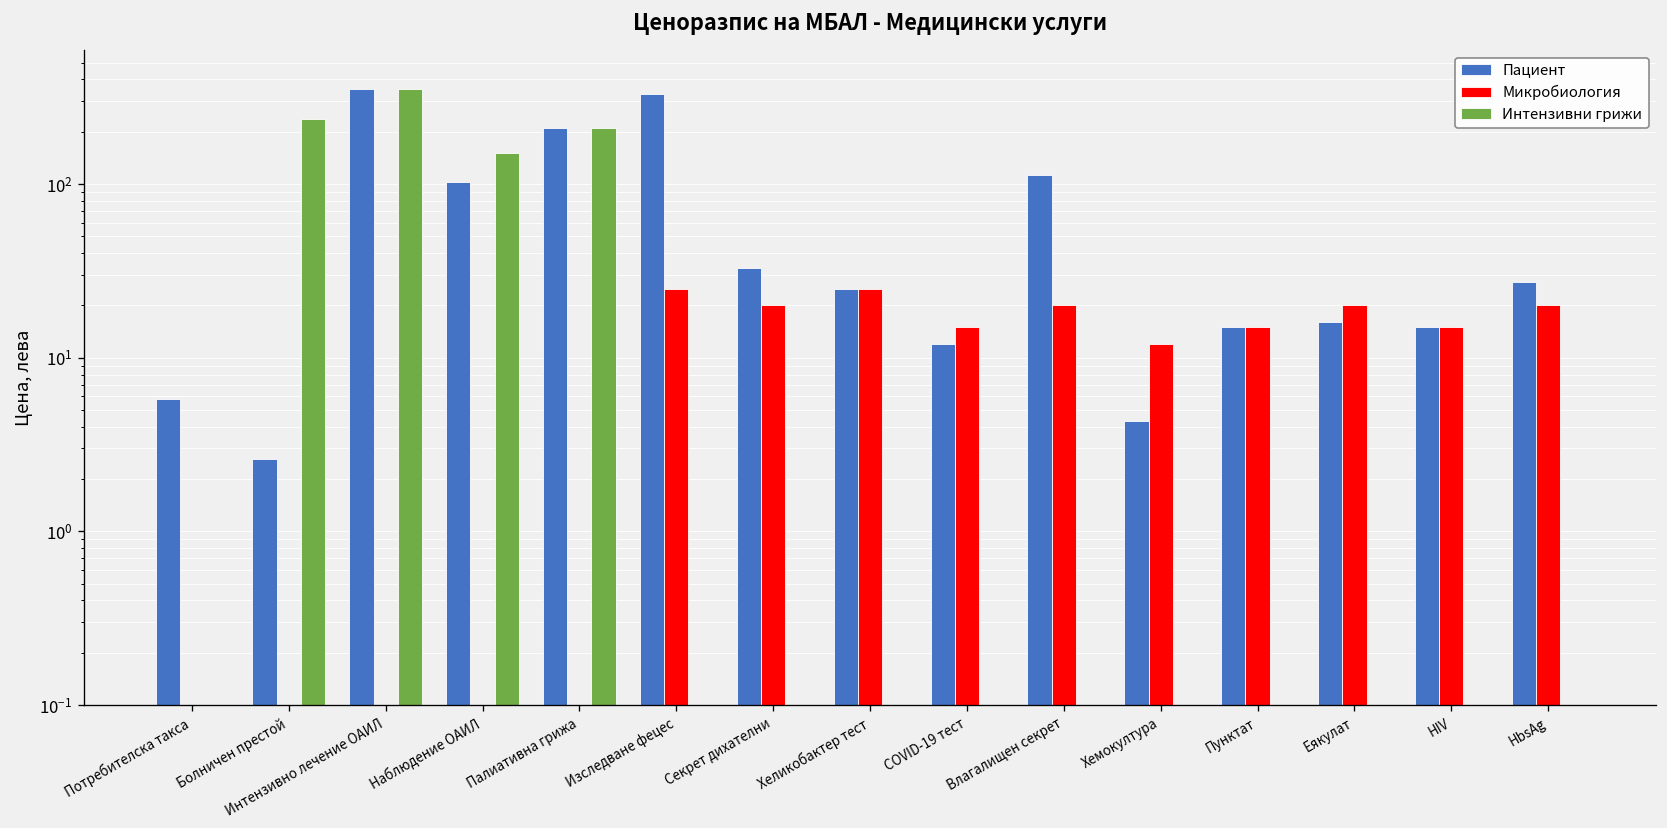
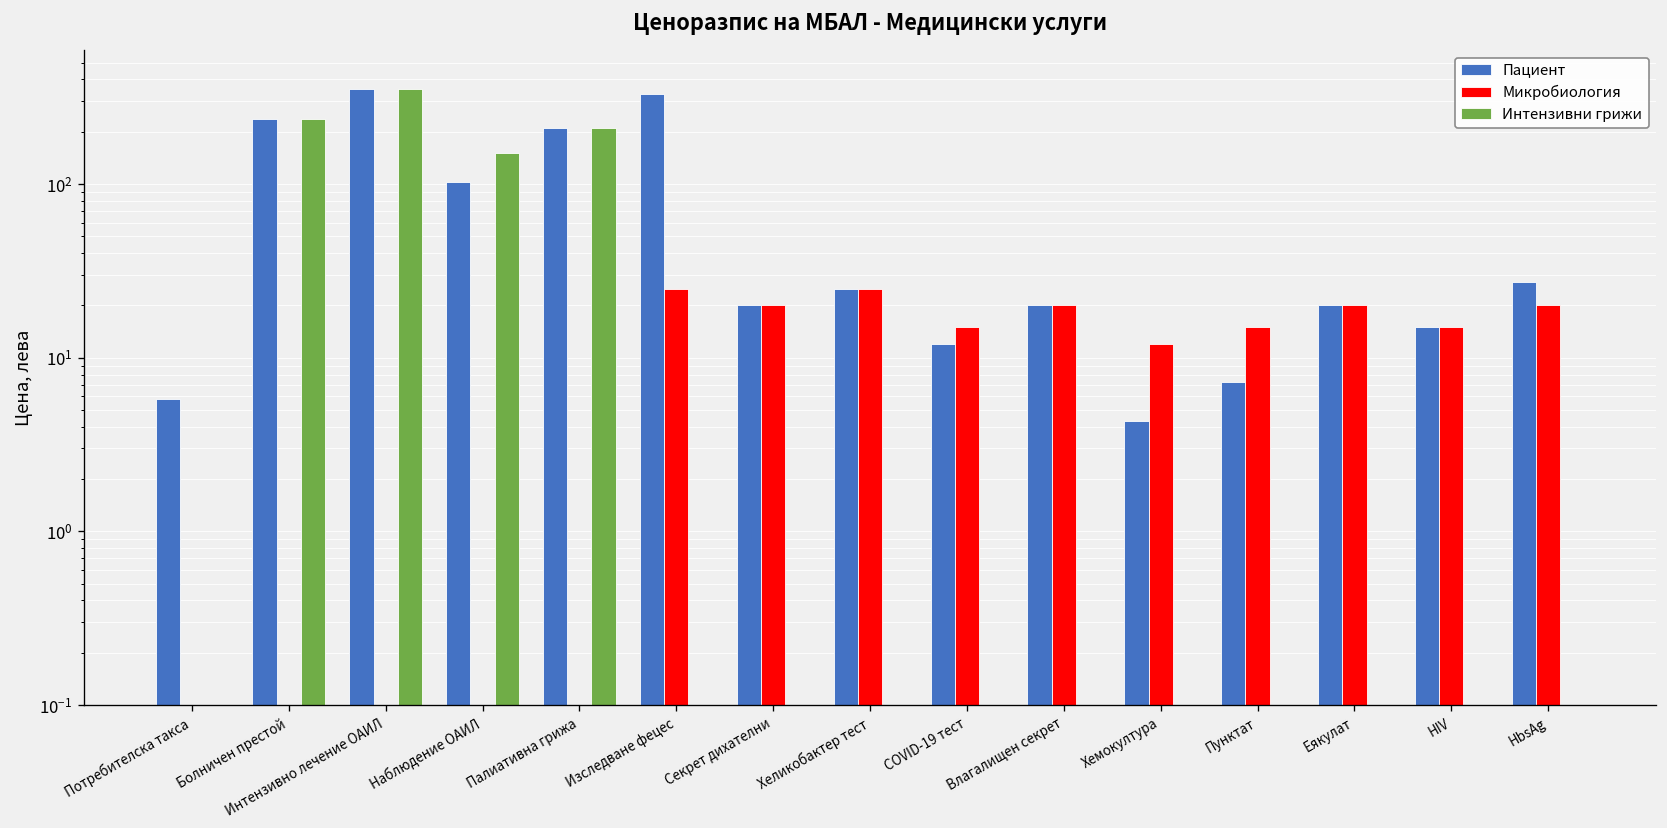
  {
    "Пациент": {
      "Потребителска такса": 5.8,
-     "Болничен престой": 2.6,
+     "Болничен престой": 240,
      "Интензивно лечение ОАИЛ": 350,
      "Наблюдение ОАИЛ": 100,
      "Палиативна грижа": 210,
      "Изследване фецес": 330,
-     "Секрет дихателни": 33,
+     "Секрет дихателни": 20,
      "Хеликобактер тест": 25,
      "COVID-19 тест": 12,
-     "Влагалищен секрет": 110,
+     "Влагалищен секрет": 20,
      "Хемокултура": 4.3,
-     "Пунктат": 15,
-     "Еякулат": 16,
+     "Пунктат": 7,
+     "Еякулат": 20,
      "HIV": 15,
      "HbsAg": 27
    },
    "Микробиология": {
      "Изследване фецес": 25,
      "Секрет дихателни": 20,
      "Хеликобактер тест": 25,
      "COVID-19 тест": 15,
      "Влагалищен секрет": 20,
      "Хемокултура": 12,
      "Пунктат": 15,
      "Еякулат": 20,
      "HIV": 15,
      "HbsAg": 20
    },
    "Интензивни грижи": {
      "Болничен престой": 240,
      "Интензивно лечение ОАИЛ": 350,
      "Наблюдение ОАИЛ": 150,
      "Палиативна грижа": 210
    }
  }
